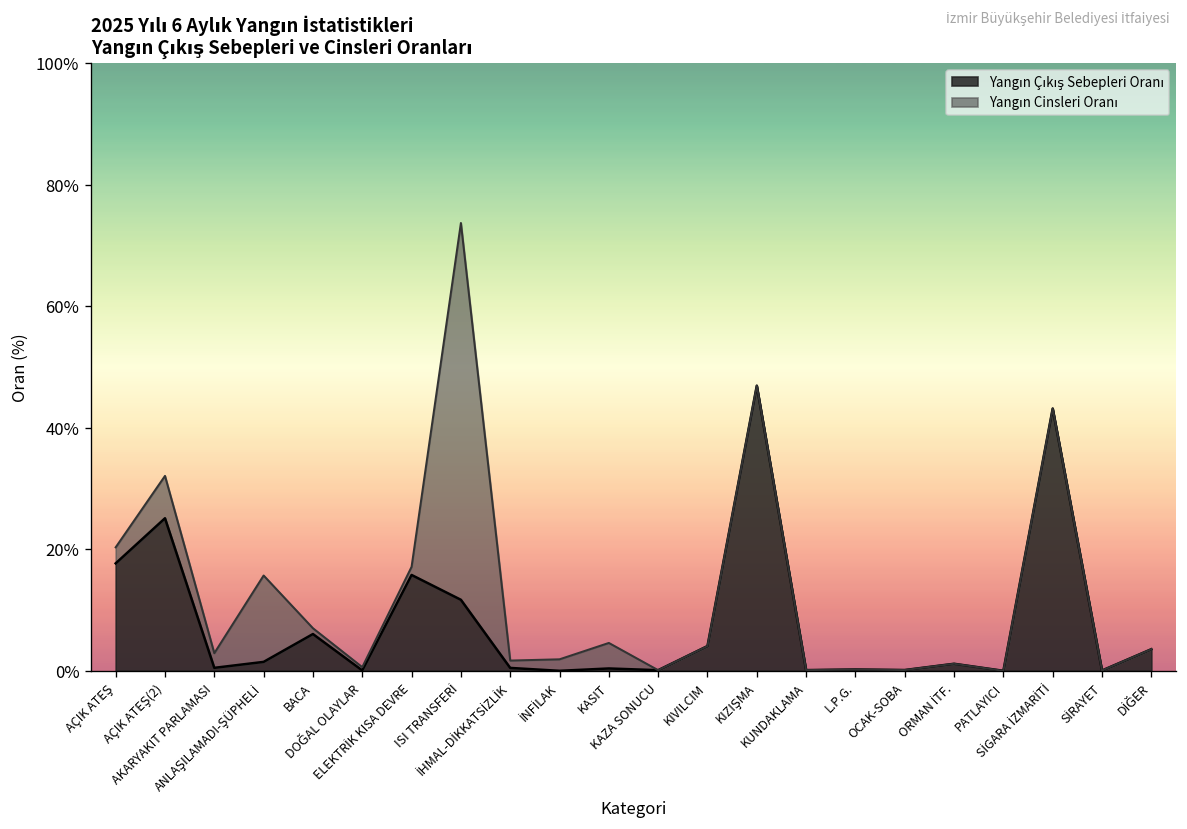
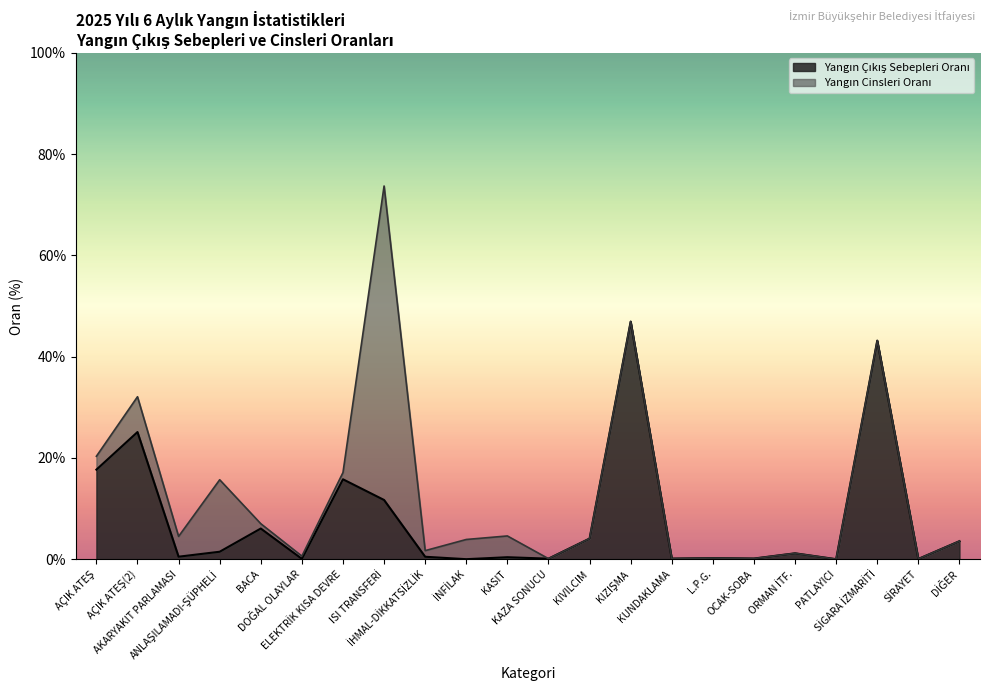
  {
    "Yangın Çıkış Sebepleri Oranı": {
      "AÇIK ATEŞ": "18%",
      "AÇIK ATEŞ(2)": "25%",
      "AKARYAKIT PARLAMASI": "1%",
      "ANLAŞILAMADI-ŞÜPHELİ": "1%",
      "BACA": "6%",
      "DOĞAL OLAYLAR": "0%",
      "ELEKTRİK KISA DEVRE": "16%",
      "ISI TRANSFERİ": "12%",
      "İHMAL-DİKKATSİZLİK": "0%",
      "İNFİLAK": "0%",
      "KASIT": "0%"
    },
    "Yangın Cinsleri Oranı": {
      "AÇIK ATEŞ": "3%",
      "AÇIK ATEŞ(2)": "7%",
-     "AKARYAKIT PARLAMASI": "2%",
+     "AKARYAKIT PARLAMASI": "4%",
      "ANLAŞILAMADI-ŞÜPHELİ": "14%",
      "BACA": "1%",
      "DOĞAL OLAYLAR": "1%",
      "ELEKTRİK KISA DEVRE": "1%",
      "ISI TRANSFERİ": "62%",
      "İHMAL-DİKKATSİZLİK": "1%",
-     "İNFİLAK": "2%",
+     "İNFİLAK": "4%",
      "KASIT": "4%"
    }
  }
